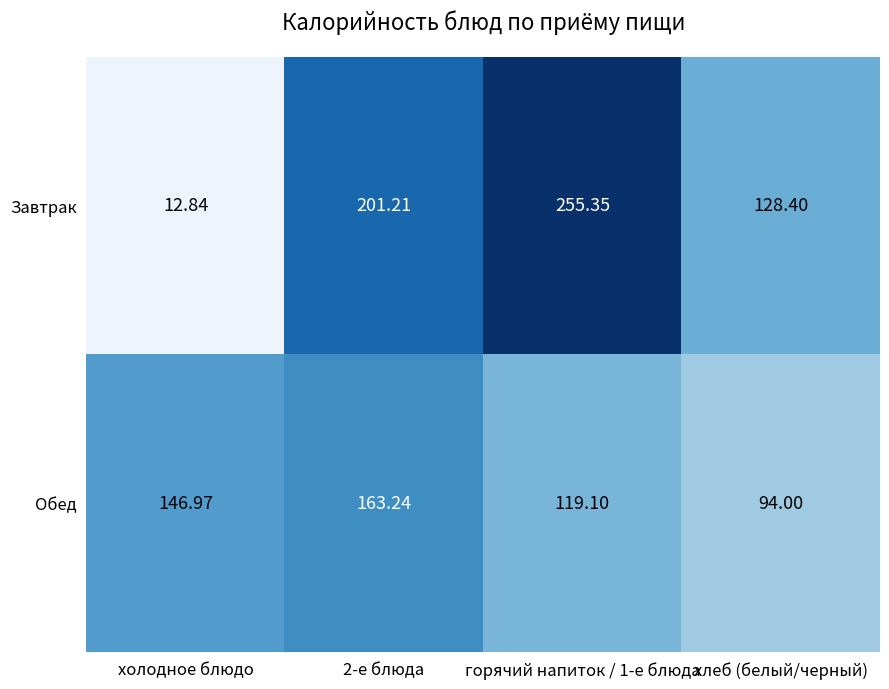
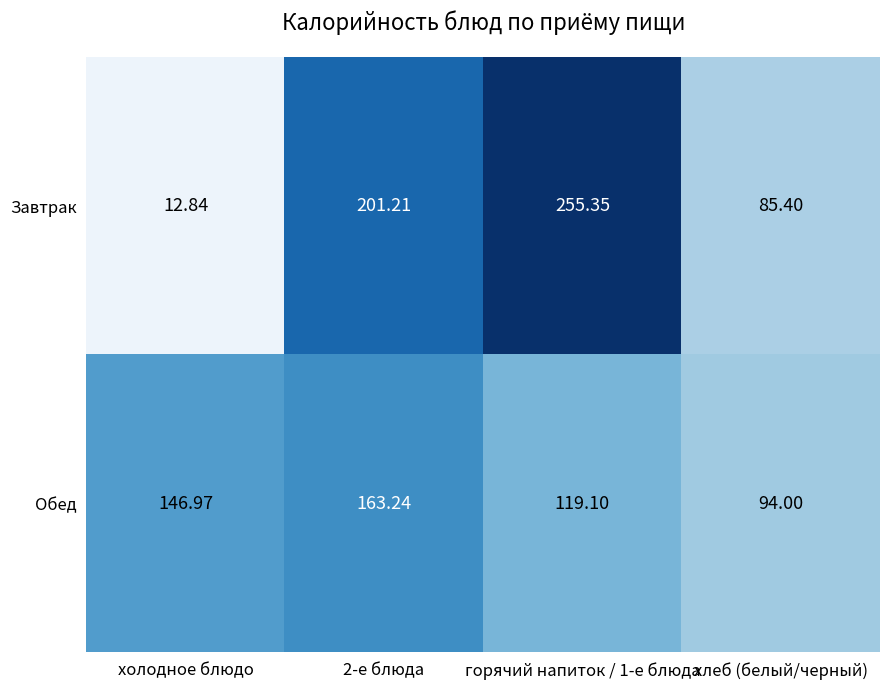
  {
    "Завтрак": {
      "холодное блюдо": 12.84,
      "2-е блюда": 201.21,
      "горячий напиток / 1-е блюда": 255.35,
-     "хлеб (белый/черный)": 128.40
+     "хлеб (белый/черный)": 85.40
    },
    "Обед": {
      "холодное блюдо": 146.97,
      "2-е блюда": 163.24,
      "горячий напиток / 1-е блюда": 119.10,
      "хлеб (белый/черный)": 94.00
    }
  }
